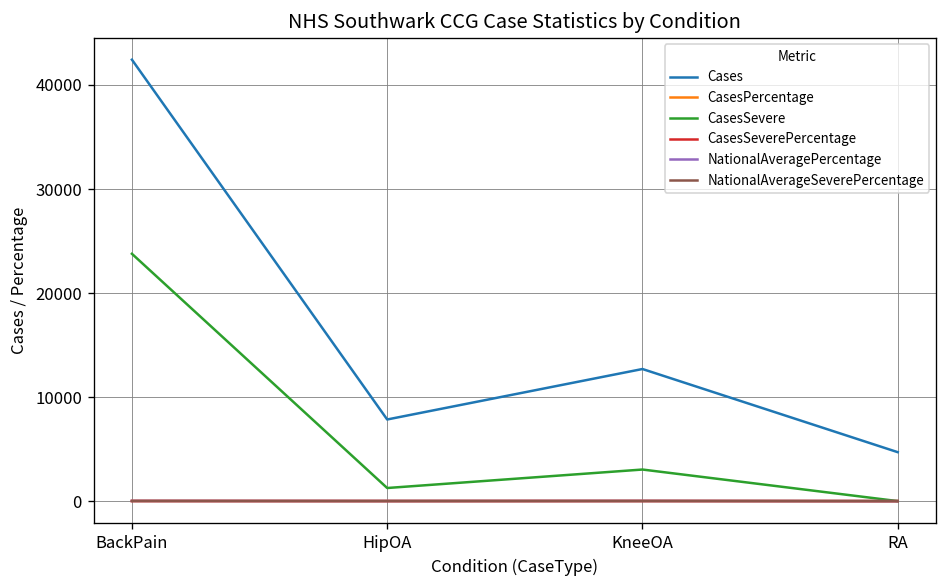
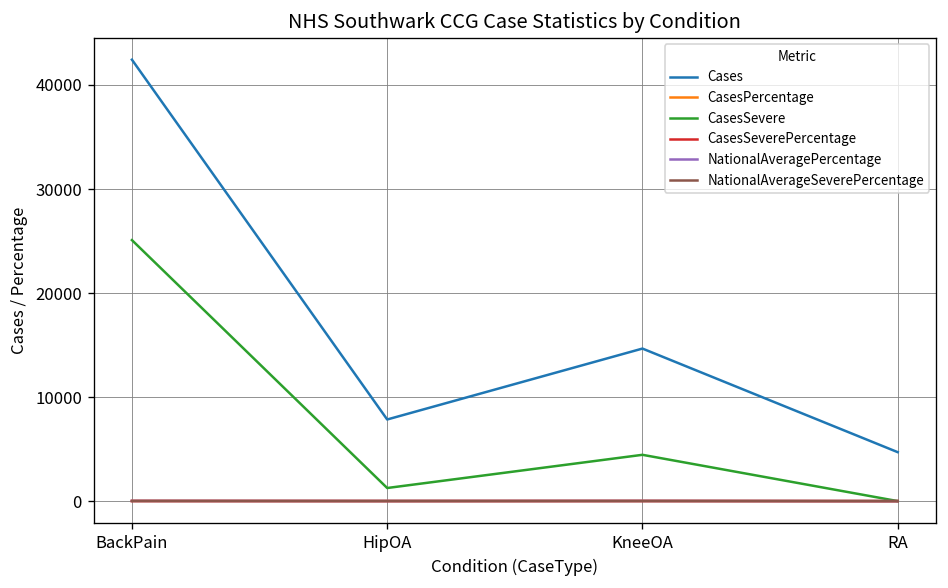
  {
    "Cases": {
      "BackPain": 42000,
      "HipOA": 8000,
-     "KneeOA": 13000,
+     "KneeOA": 15000,
      "RA": 5000
    },
    "CasesSevere": {
-     "BackPain": 24000,
+     "BackPain": 25000,
      "HipOA": 1000,
-     "KneeOA": 3000
+     "KneeOA": 4000
    }
  }
